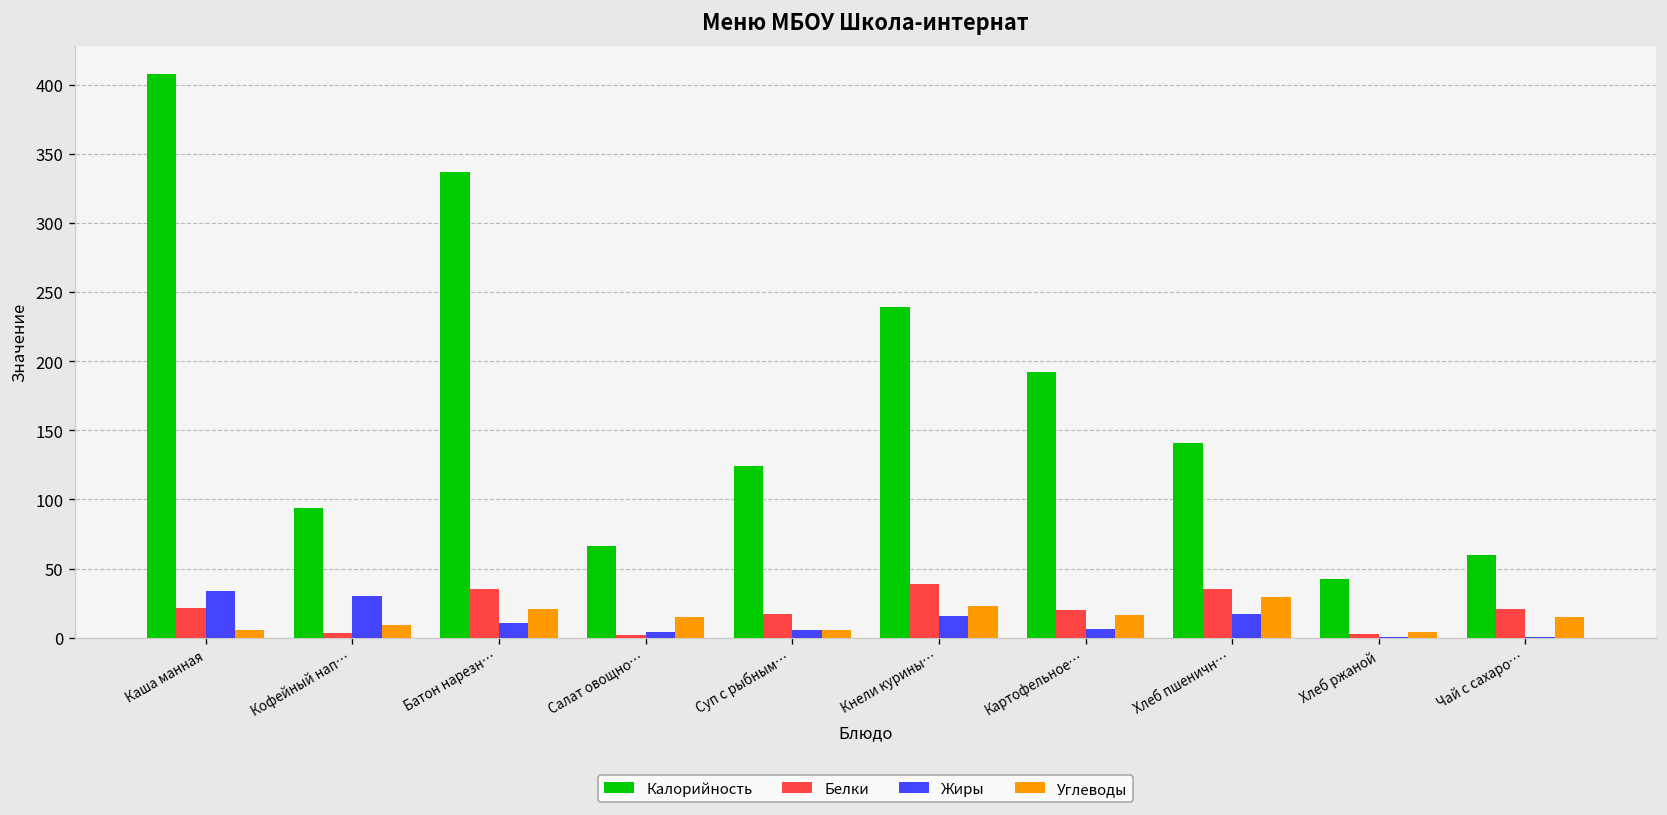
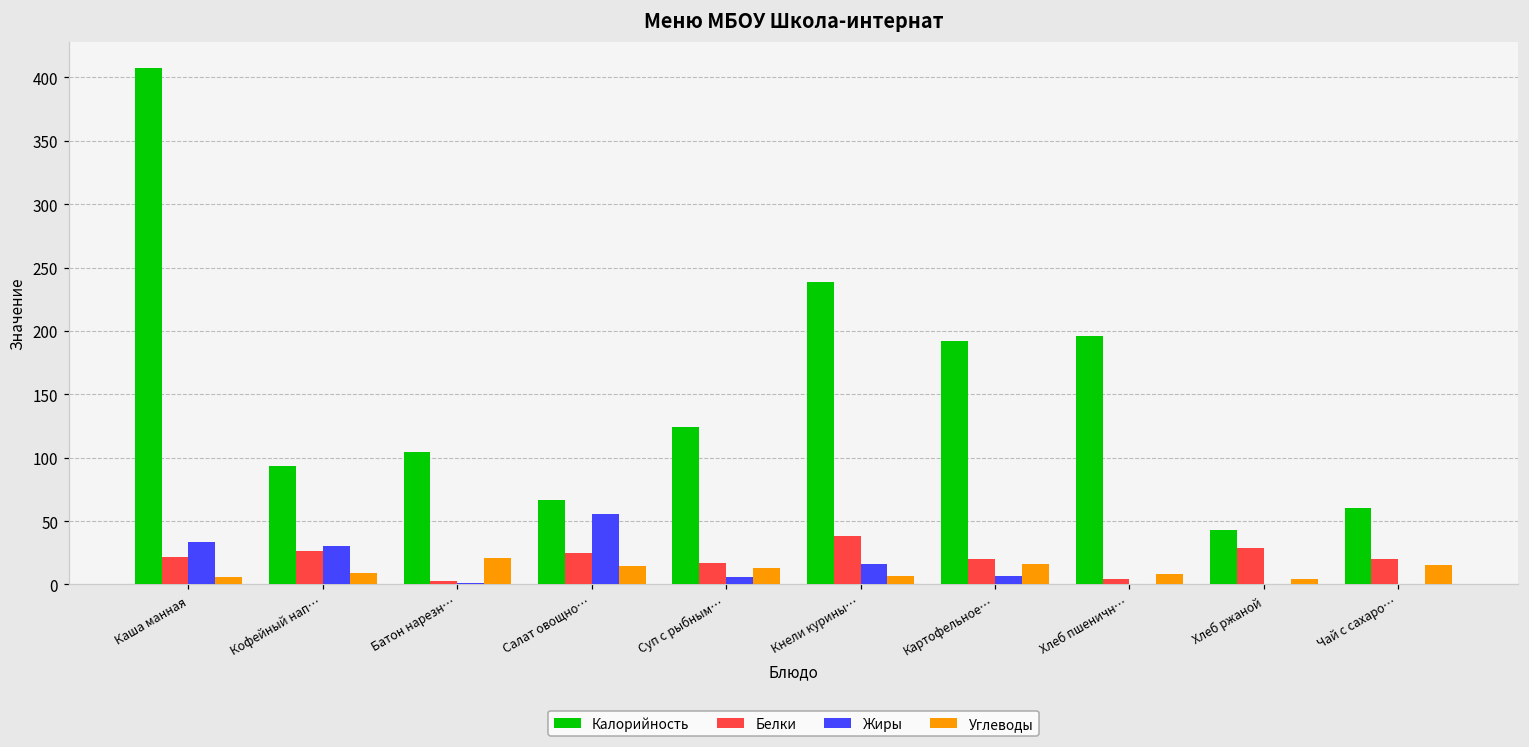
  {
    "Калорийность": {
      "Каша манная": 408,
      "Кофейный нап…": 94,
-     "Батон нарезн…": 337,
+     "Батон нарезн…": 105,
      "Салат овощно…": 67,
      "Суп с рыбным…": 124,
      "Кнели курины…": 239,
      "Картофельное…": 192,
-     "Хлеб пшеничн…": 141,
+     "Хлеб пшеничн…": 196,
      "Хлеб ржаной": 43,
      "Чай с сахаро…": 60
    },
    "Белки": {
      "Каша манная": 22,
-     "Кофейный нап…": 3,
-     "Батон нарезн…": 35,
-     "Салат овощно…": 2,
+     "Кофейный нап…": 26,
+     "Батон нарезн…": 3,
+     "Салат овощно…": 25,
      "Суп с рыбным…": 17,
      "Кнели курины…": 39,
      "Картофельное…": 20,
-     "Хлеб пшеничн…": 35,
-     "Хлеб ржаной": 3,
+     "Хлеб пшеничн…": 5,
+     "Хлеб ржаной": 29,
      "Чай с сахаро…": 20
    },
    "Жиры": {
      "Каша манная": 33,
      "Кофейный нап…": 30,
-     "Батон нарезн…": 11,
-     "Салат овощно…": 4,
+     "Батон нарезн…": 1,
+     "Салат овощно…": 56,
      "Суп с рыбным…": 6,
      "Кнели курины…": 16,
      "Картофельное…": 7,
-     "Хлеб пшеничн…": 17
+     "Хлеб пшеничн…": 0
    },
    "Углеводы": {
      "Каша манная": 6,
      "Кофейный нап…": 9,
      "Батон нарезн…": 21,
      "Салат овощно…": 15,
-     "Суп с рыбным…": 6,
-     "Кнели курины…": 23,
+     "Суп с рыбным…": 13,
+     "Кнели курины…": 7,
      "Картофельное…": 16,
-     "Хлеб пшеничн…": 30,
+     "Хлеб пшеничн…": 9,
      "Хлеб ржаной": 4,
      "Чай с сахаро…": 15
    }
  }
